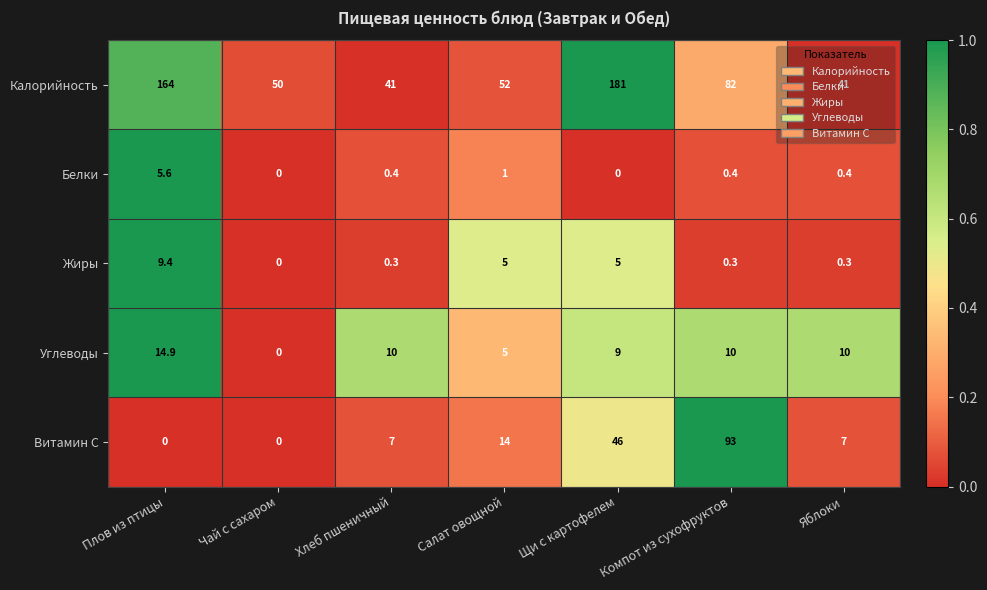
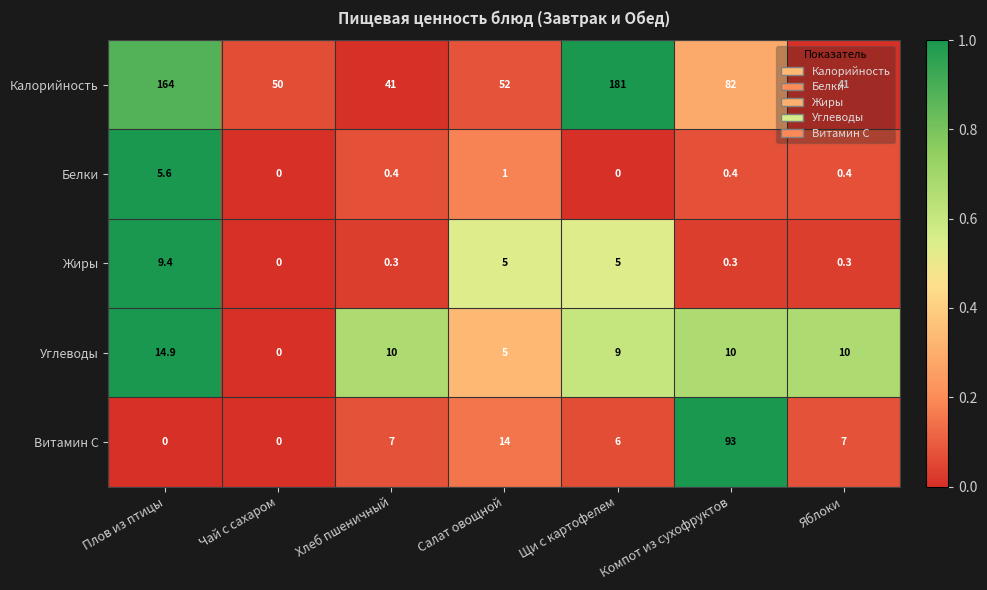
  {
    "Калорийность": {
      "Плов из птицы": 164,
      "Чай с сахаром": 50,
      "Хлеб пшеничный": 41,
      "Салат овощной": 52,
      "Щи с картофелем": 181,
      "Компот из сухофруктов": 82
    },
    "Белки": {
      "Плов из птицы": 5.6,
      "Чай с сахаром": 0,
      "Хлеб пшеничный": 0.4,
      "Салат овощной": 1,
      "Щи с картофелем": 0,
      "Компот из сухофруктов": 0.4,
      "Яблоки": 0.4
    },
    "Жиры": {
      "Плов из птицы": 9.4,
      "Чай с сахаром": 0,
      "Хлеб пшеничный": 0.3,
      "Салат овощной": 5,
      "Щи с картофелем": 5,
      "Компот из сухофруктов": 0.3,
      "Яблоки": 0.3
    },
    "Углеводы": {
      "Плов из птицы": 14.9,
      "Чай с сахаром": 0,
      "Хлеб пшеничный": 10,
      "Салат овощной": 5,
      "Щи с картофелем": 9,
      "Компот из сухофруктов": 10,
      "Яблоки": 10
    },
    "Витамин С": {
      "Плов из птицы": 0,
      "Чай с сахаром": 0,
      "Хлеб пшеничный": 7,
      "Салат овощной": 14,
-     "Щи с картофелем": 46,
+     "Щи с картофелем": 6,
      "Компот из сухофруктов": 93,
      "Яблоки": 7
    }
  }
